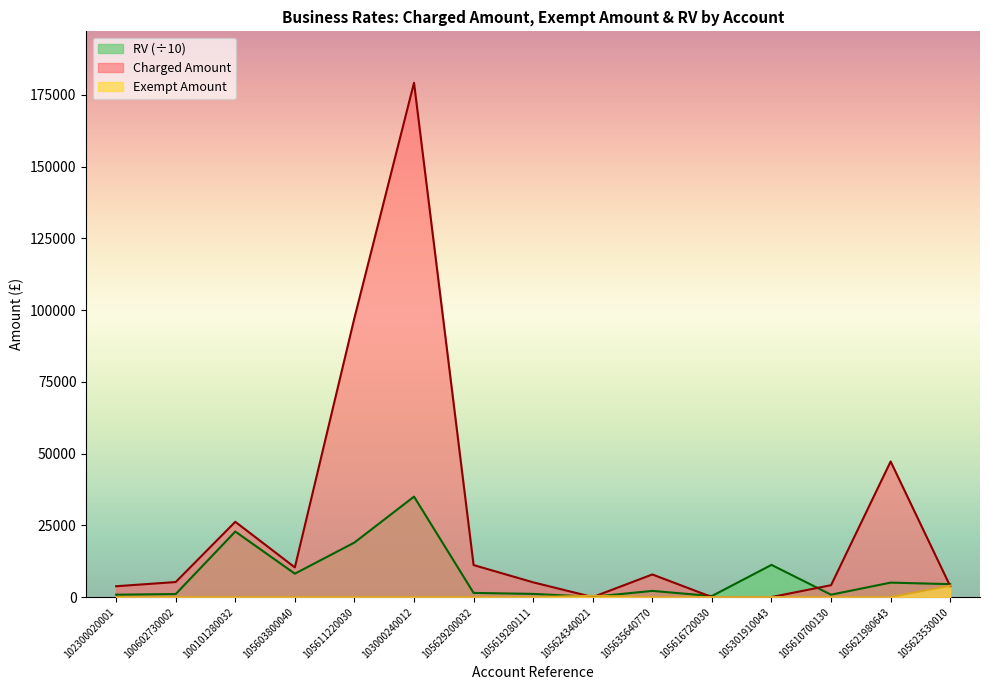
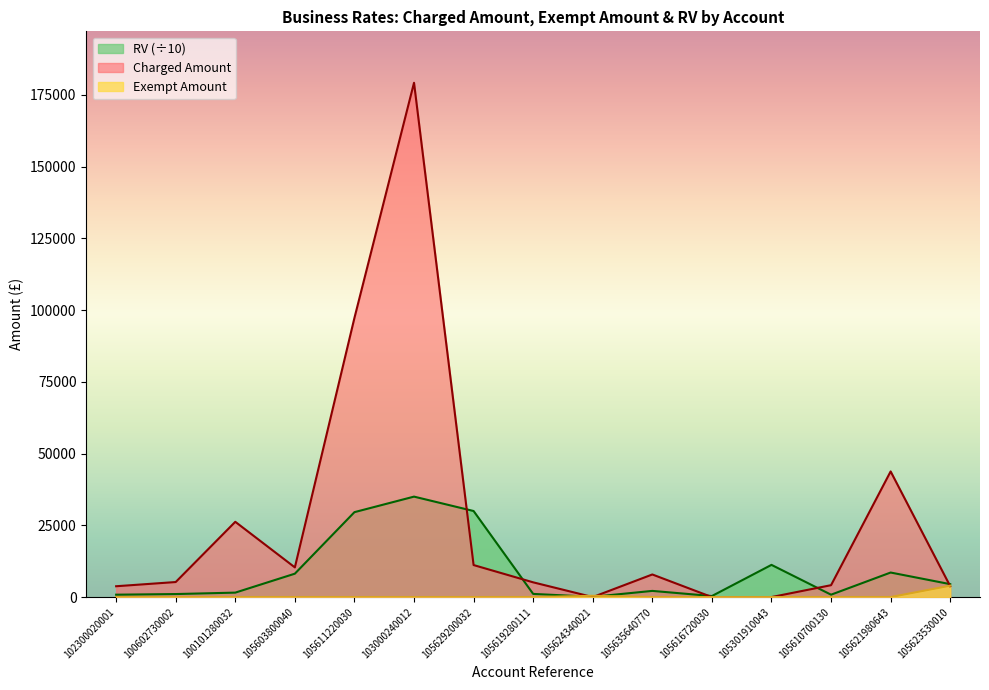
  {
    "RV (÷10)": {
      "100602730002": 1000,
-     "100101280032": 23000,
+     "100101280032": 2000,
      "105603800040": 8000,
-     "105611220030": 19000,
+     "105611220030": 30000,
      "103000240012": 35000,
-     "105629200032": 1000,
+     "105629200032": 30000,
      "105619280111": 1000,
      "105635640770": 2000,
      "105301910043": 11000,
-     "105621980643": 5000
+     "105621980643": 9000
    },
    "Charged Amount": {
      "102300020001": 4000,
      "100602730002": 5000,
      "100101280032": 26000,
      "105603800040": 10000,
      "105611220030": 97000,
      "103000240012": 179000,
      "105629200032": 11000,
      "105619280111": 5000,
      "105635640770": 8000,
      "105610700130": 4000,
-     "105621980643": 47000
+     "105621980643": 44000
    },
    "Exempt Amount": {
      "100602730002": 0,
      "100101280032": 0,
      "105603800040": 0,
      "105611220030": 0,
      "103000240012": 0,
      "105629200032": 0,
      "105619280111": 0,
      "105635640770": 0,
      "105621980643": 0
    }
  }
